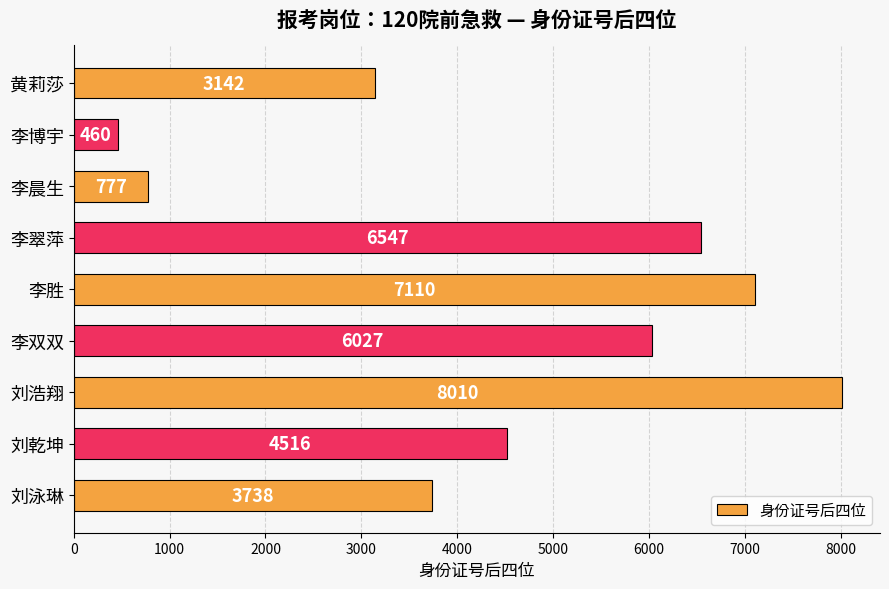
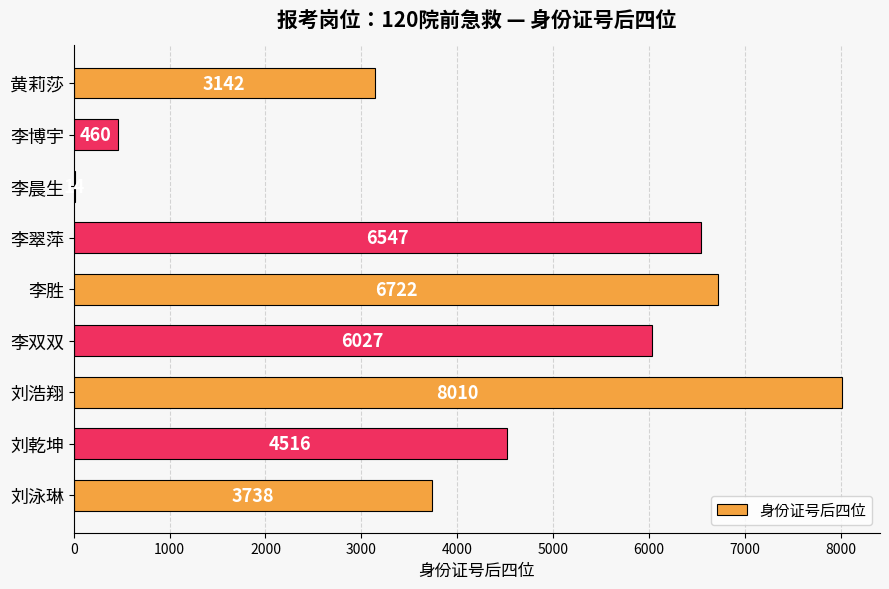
  {
    "黄莉莎": 3142,
    "李博宇": 460,
-   "李晨生": 800,
+   "李晨生": 0,
    "李翠萍": 6547,
-   "李胜": 7110,
+   "李胜": 6722,
    "李双双": 6027,
    "刘浩翔": 8010,
    "刘乾坤": 4516,
    "刘泳琳": 3738
  }
